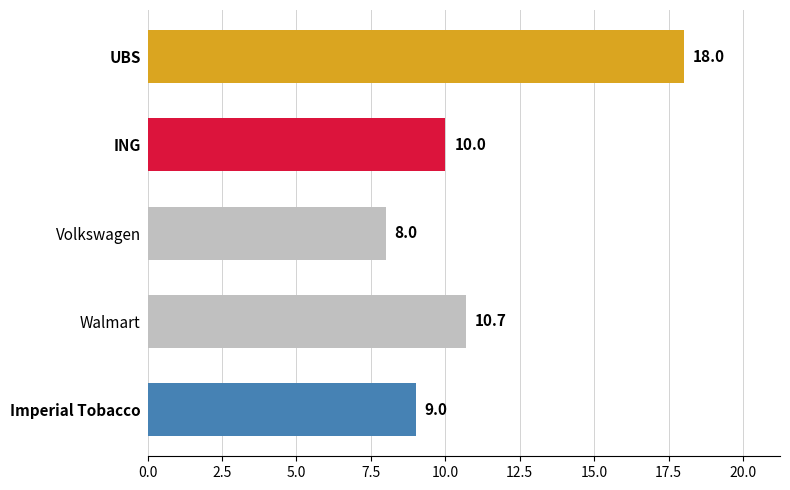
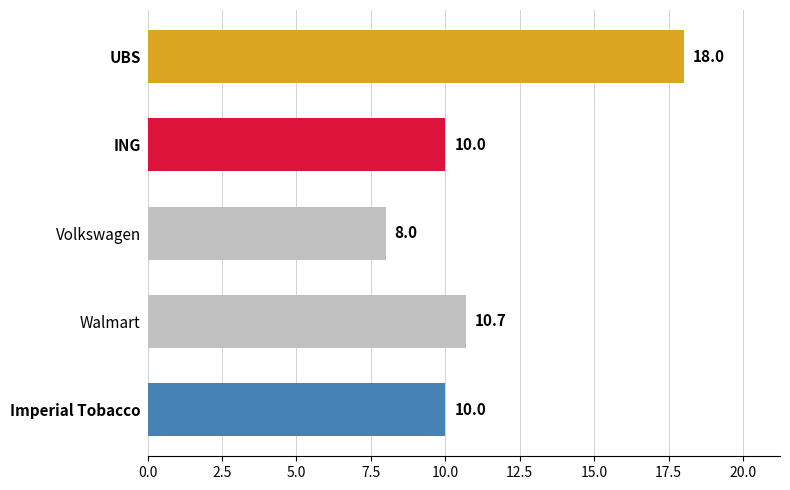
  {
    "UBS": 18.0,
    "ING": 10.0,
    "Volkswagen": 8.0,
    "Walmart": 10.7,
-   "Imperial Tobacco": 9.0
+   "Imperial Tobacco": 10.0
  }
